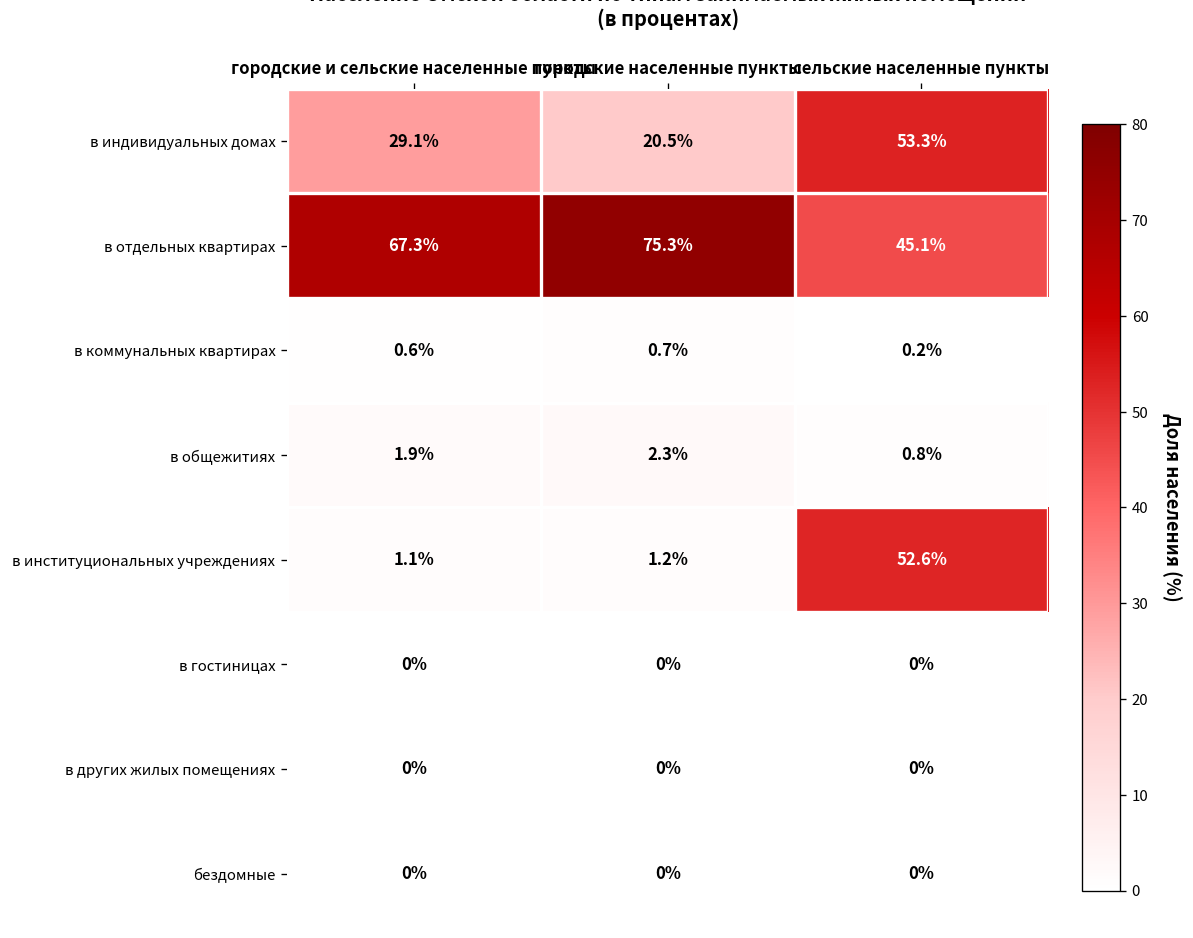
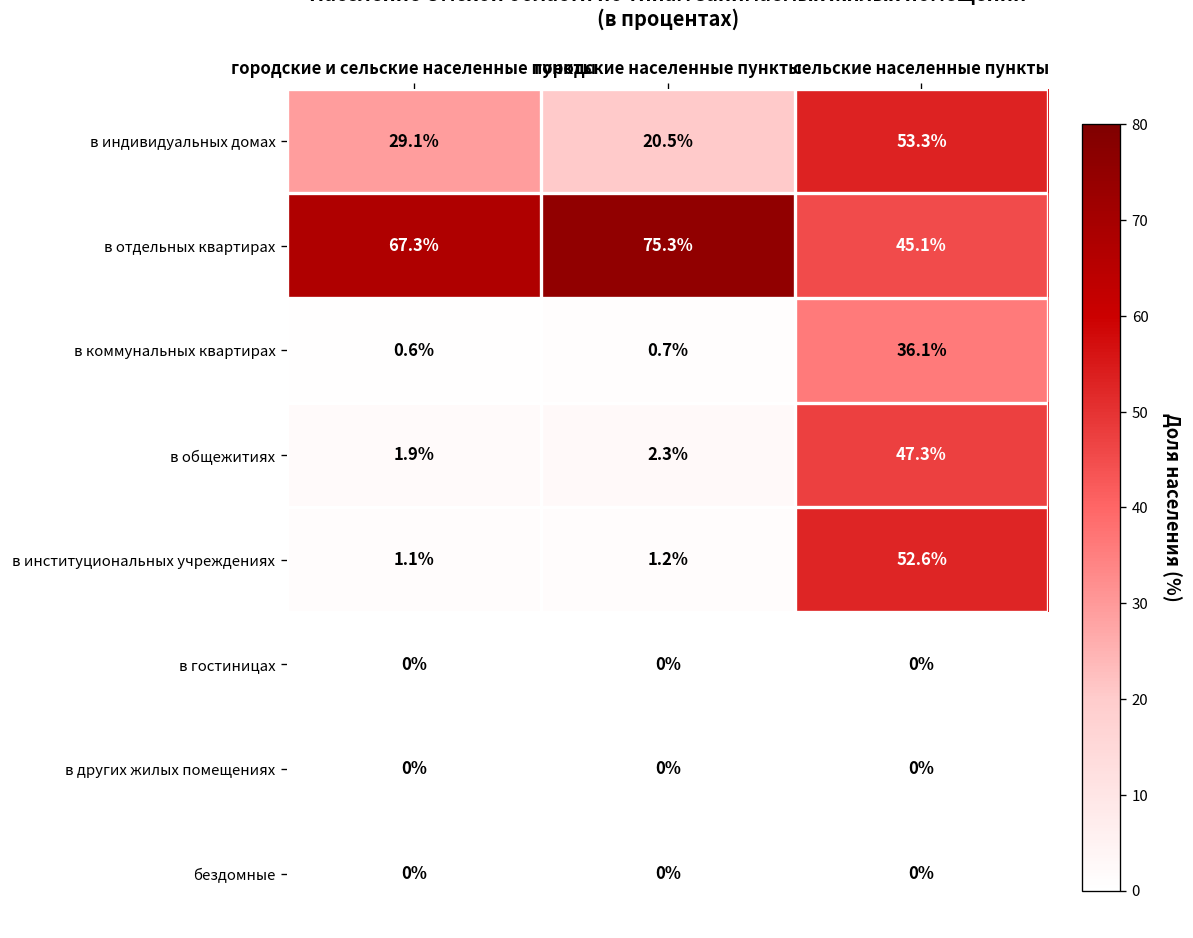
  {
    "в индивидуальных домах": {
      "сельские населенные пункты": "53.3%"
    },
    "в отдельных квартирах": {
      "сельские населенные пункты": "45.1%"
    },
    "в коммунальных квартирах": {
-     "сельские населенные пункты": "0.2%"
+     "сельские населенные пункты": "36.1%"
    },
    "в общежитиях": {
-     "сельские населенные пункты": "0.8%"
+     "сельские населенные пункты": "47.3%"
    },
    "в институциональных учреждениях": {
      "сельские населенные пункты": "52.6%"
    },
    "в гостиницах": {
      "сельские населенные пункты": "0%"
    },
    "в других жилых помещениях": {
      "сельские населенные пункты": "0%"
    },
    "бездомные": {
      "сельские населенные пункты": "0%"
    }
  }
